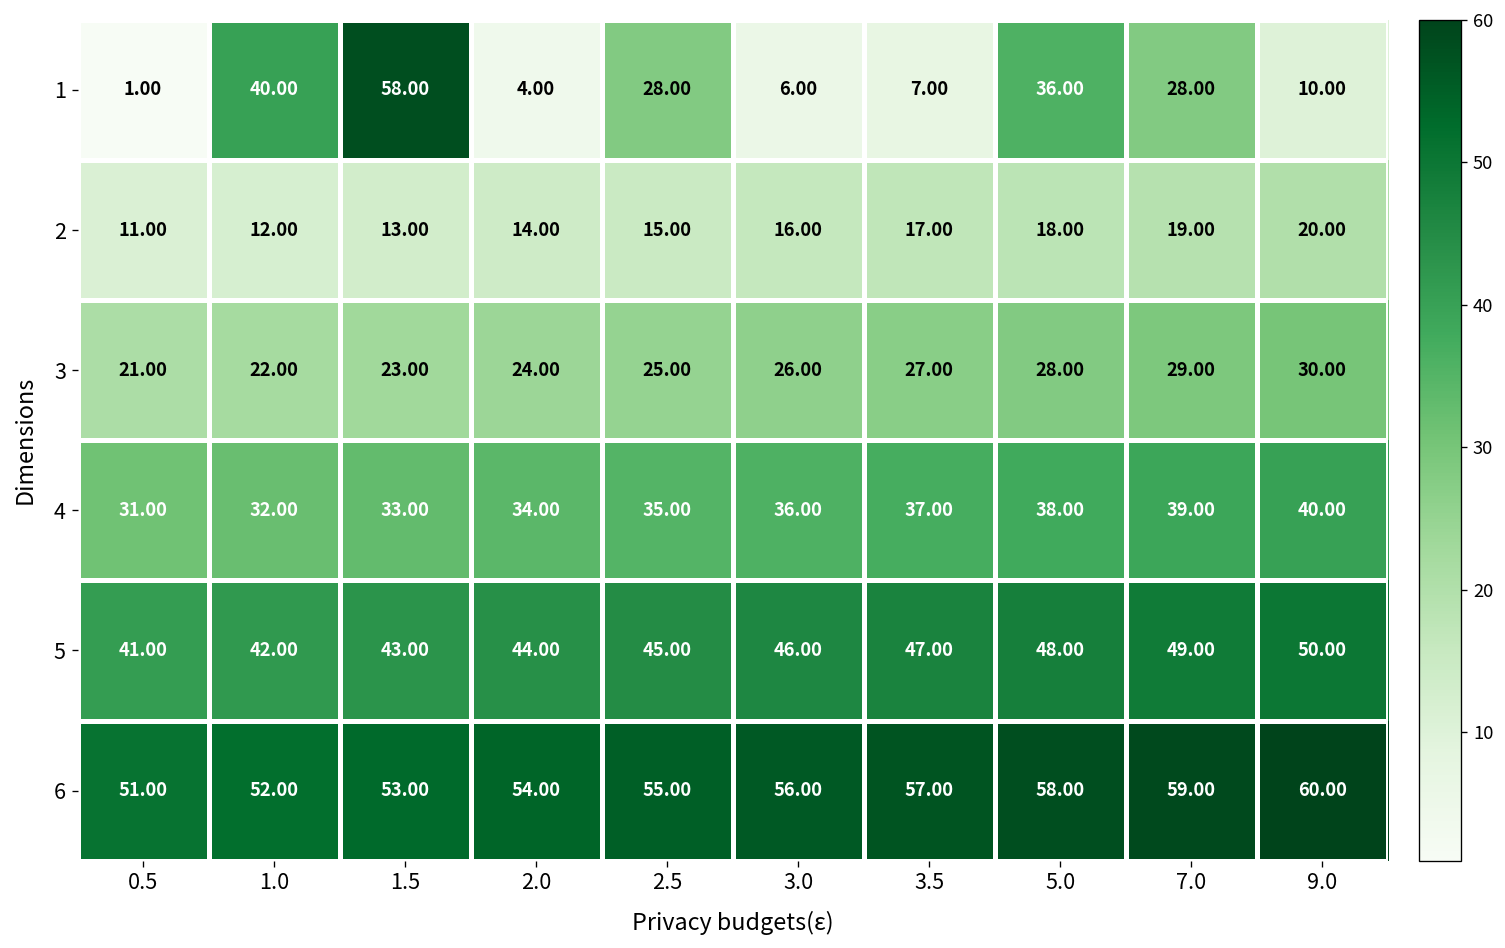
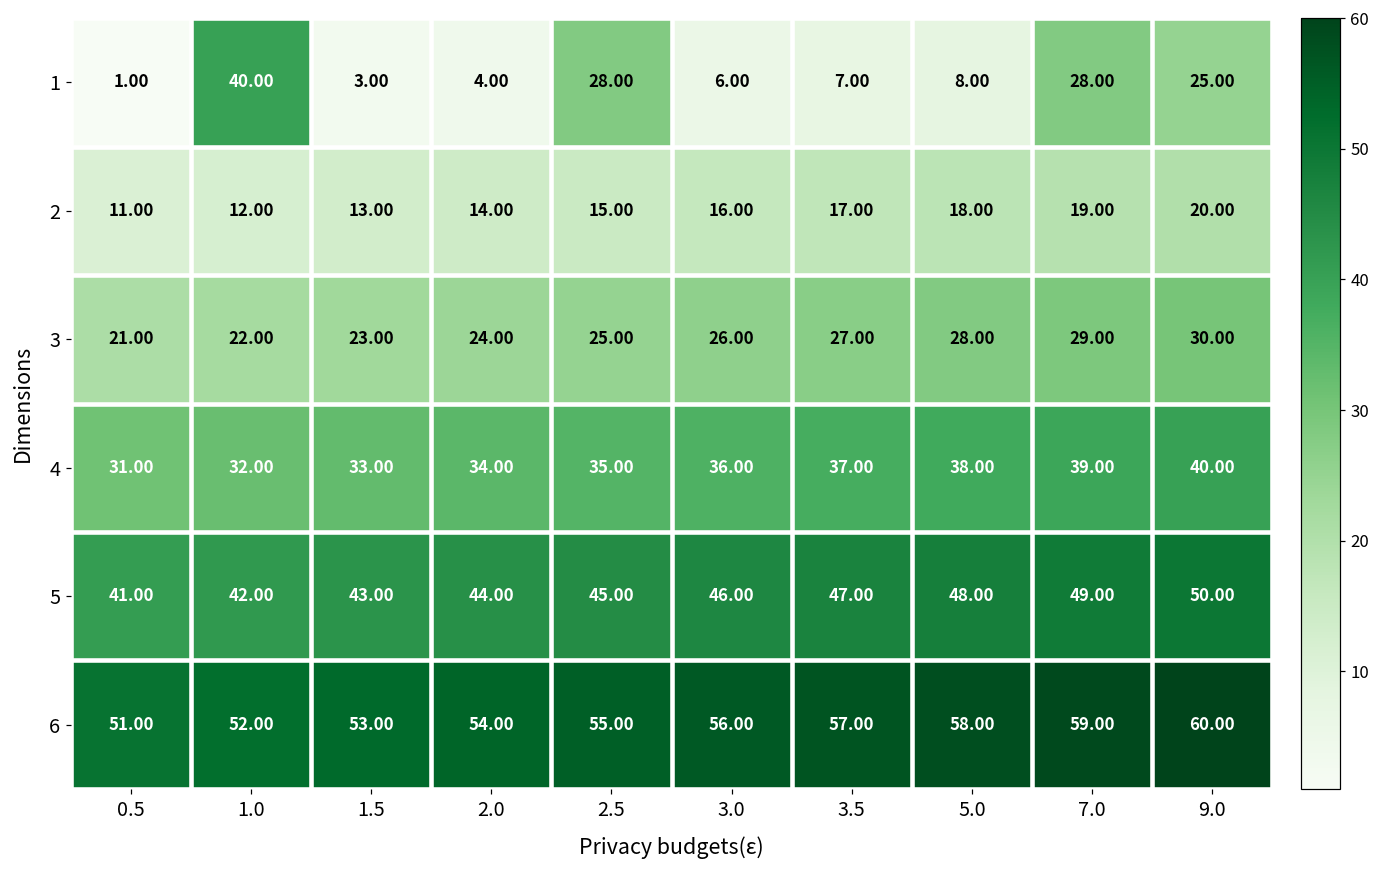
  {
    "1": {
      "0.5": 1.00,
      "1.0": 40.00,
-     "1.5": 58.00,
+     "1.5": 3.00,
      "2.0": 4.00,
      "2.5": 28.00,
      "3.0": 6.00,
      "3.5": 7.00,
-     "5.0": 36.00,
+     "5.0": 8.00,
      "7.0": 28.00,
-     "9.0": 10.00
+     "9.0": 25.00
    },
    "2": {
      "0.5": 11.00,
      "1.0": 12.00,
      "1.5": 13.00,
      "2.0": 14.00,
      "2.5": 15.00,
      "3.0": 16.00,
      "3.5": 17.00,
      "5.0": 18.00,
      "7.0": 19.00,
      "9.0": 20.00
    },
    "3": {
      "0.5": 21.00,
      "1.0": 22.00,
      "1.5": 23.00,
      "2.0": 24.00,
      "2.5": 25.00,
      "3.0": 26.00,
      "3.5": 27.00,
      "5.0": 28.00,
      "7.0": 29.00,
      "9.0": 30.00
    },
    "4": {
      "0.5": 31.00,
      "1.0": 32.00,
      "1.5": 33.00,
      "2.0": 34.00,
      "2.5": 35.00,
      "3.0": 36.00,
      "3.5": 37.00,
      "5.0": 38.00,
      "7.0": 39.00,
      "9.0": 40.00
    },
    "5": {
      "0.5": 41.00,
      "1.0": 42.00,
      "1.5": 43.00,
      "2.0": 44.00,
      "2.5": 45.00,
      "3.0": 46.00,
      "3.5": 47.00,
      "5.0": 48.00,
      "7.0": 49.00,
      "9.0": 50.00
    },
    "6": {
      "0.5": 51.00,
      "1.0": 52.00,
      "1.5": 53.00,
      "2.0": 54.00,
      "2.5": 55.00,
      "3.0": 56.00,
      "3.5": 57.00,
      "5.0": 58.00,
      "7.0": 59.00,
      "9.0": 60.00
    }
  }
